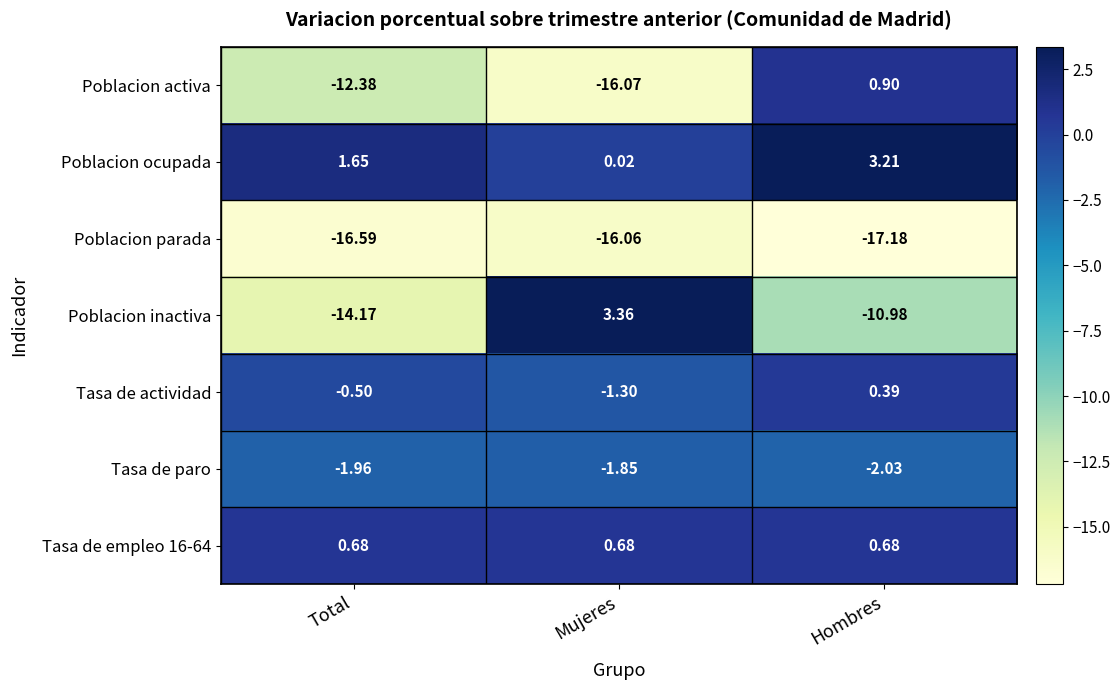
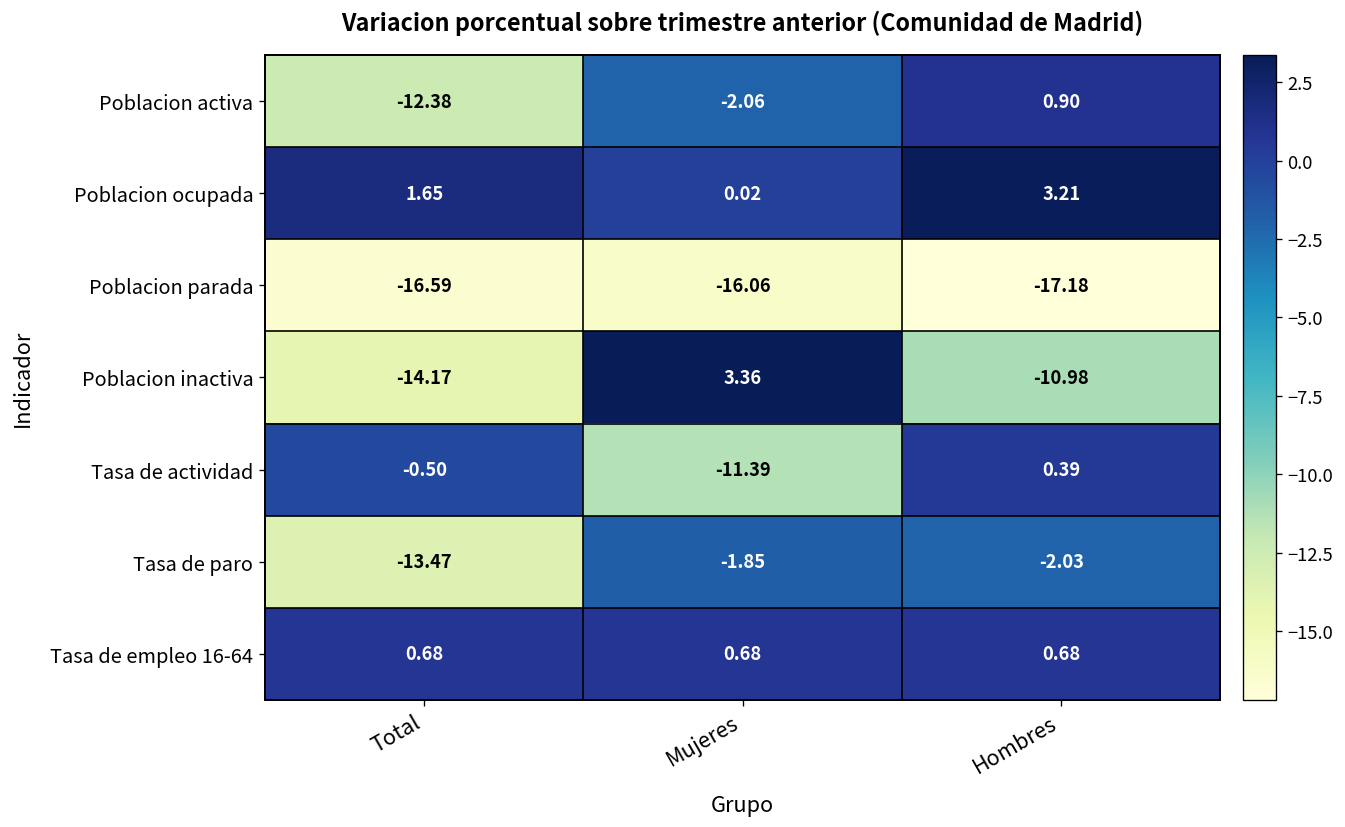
  {
    "Poblacion activa": {
      "Total": -12.38,
-     "Mujeres": -16.07,
+     "Mujeres": -2.06,
      "Hombres": 0.90
    },
    "Poblacion ocupada": {
      "Total": 1.65,
      "Mujeres": 0.02,
      "Hombres": 3.21
    },
    "Poblacion parada": {
      "Total": -16.59,
      "Mujeres": -16.06,
      "Hombres": -17.18
    },
    "Poblacion inactiva": {
      "Total": -14.17,
      "Mujeres": 3.36,
      "Hombres": -10.98
    },
    "Tasa de actividad": {
      "Total": -0.50,
-     "Mujeres": -1.30,
+     "Mujeres": -11.39,
      "Hombres": 0.39
    },
    "Tasa de paro": {
-     "Total": -1.96,
+     "Total": -13.47,
      "Mujeres": -1.85,
      "Hombres": -2.03
    },
    "Tasa de empleo 16-64": {
      "Total": 0.68,
      "Mujeres": 0.68,
      "Hombres": 0.68
    }
  }
